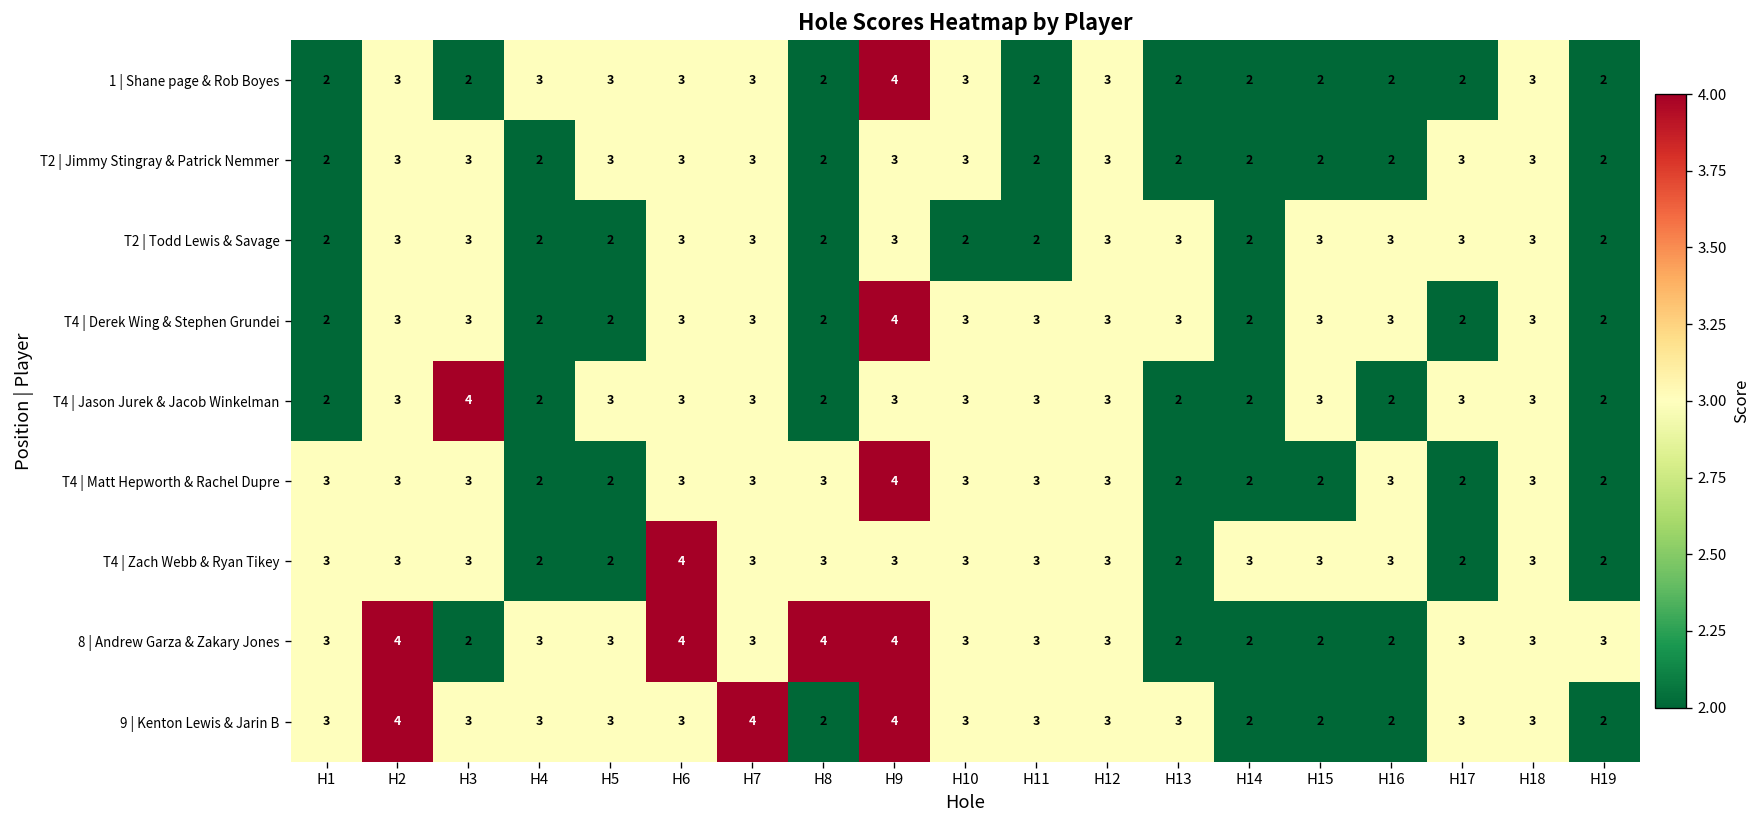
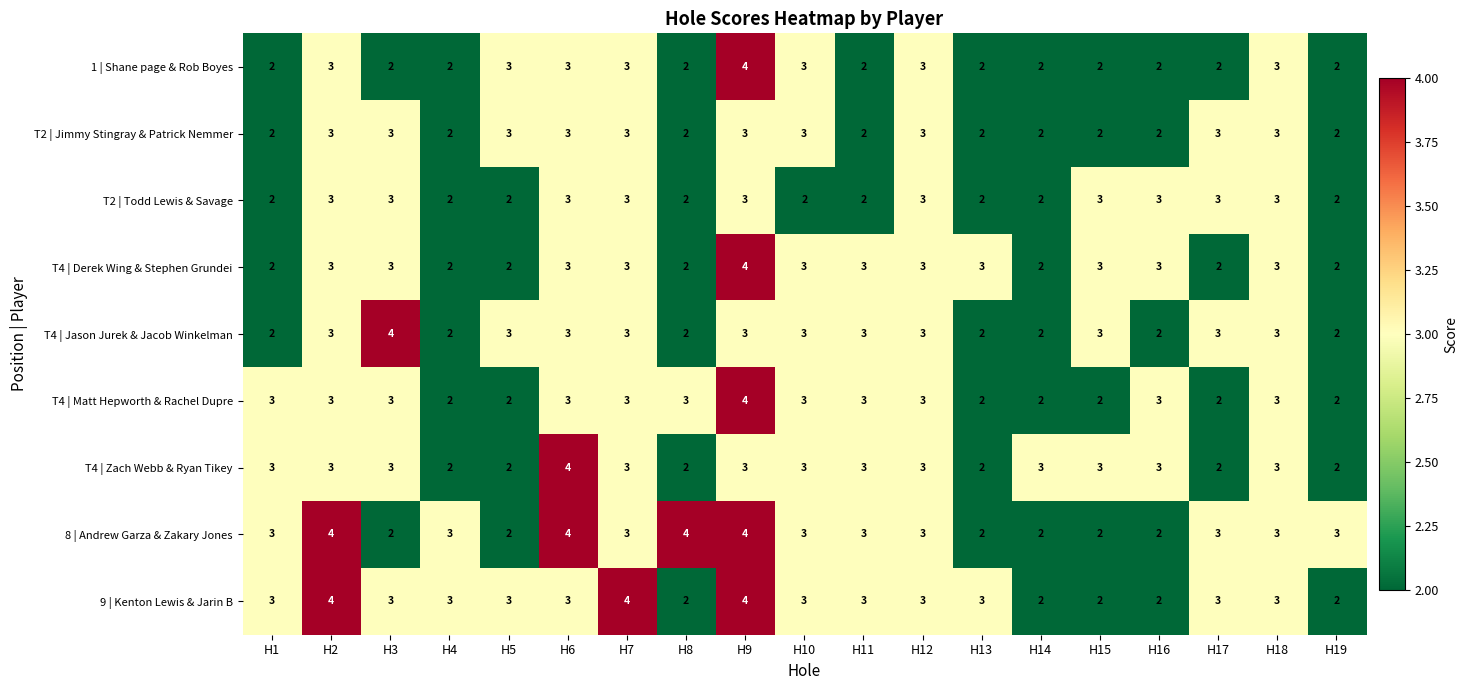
  {
    "1 | Shane page & Rob Boyes": {
      "H1": 2,
      "H2": 3,
      "H3": 2,
-     "H4": 3,
+     "H4": 2,
      "H5": 3,
      "H6": 3,
      "H7": 3,
      "H8": 2,
      "H9": 4,
      "H10": 3,
      "H11": 2,
      "H12": 3,
      "H13": 2,
      "H14": 2,
      "H15": 2,
      "H16": 2,
      "H17": 2,
      "H18": 3,
      "H19": 2
    },
    "T2 | Jimmy Stingray & Patrick Nemmer": {
      "H1": 2,
      "H2": 3,
      "H3": 3,
      "H4": 2,
      "H5": 3,
      "H6": 3,
      "H7": 3,
      "H8": 2,
      "H9": 3,
      "H10": 3,
      "H11": 2,
      "H12": 3,
      "H13": 2,
      "H14": 2,
      "H15": 2,
      "H16": 2,
      "H17": 3,
      "H18": 3,
      "H19": 2
    },
    "T2 | Todd Lewis & Savage": {
      "H1": 2,
      "H2": 3,
      "H3": 3,
      "H4": 2,
      "H5": 2,
      "H6": 3,
      "H7": 3,
      "H8": 2,
      "H9": 3,
      "H10": 2,
      "H11": 2,
      "H12": 3,
-     "H13": 3,
+     "H13": 2,
      "H14": 2,
      "H15": 3,
      "H16": 3,
      "H17": 3,
      "H18": 3,
      "H19": 2
    },
    "T4 | Derek Wing & Stephen Grundei": {
      "H1": 2,
      "H2": 3,
      "H3": 3,
      "H4": 2,
      "H5": 2,
      "H6": 3,
      "H7": 3,
      "H8": 2,
      "H9": 4,
      "H10": 3,
      "H11": 3,
      "H12": 3,
      "H13": 3,
      "H14": 2,
      "H15": 3,
      "H16": 3,
      "H17": 2,
      "H18": 3,
      "H19": 2
    },
    "T4 | Jason Jurek & Jacob Winkelman": {
      "H1": 2,
      "H2": 3,
      "H3": 4,
      "H4": 2,
      "H5": 3,
      "H6": 3,
      "H7": 3,
      "H8": 2,
      "H9": 3,
      "H10": 3,
      "H11": 3,
      "H12": 3,
      "H13": 2,
      "H14": 2,
      "H15": 3,
      "H16": 2,
      "H17": 3,
      "H18": 3,
      "H19": 2
    },
    "T4 | Matt Hepworth & Rachel Dupre": {
      "H1": 3,
      "H2": 3,
      "H3": 3,
      "H4": 2,
      "H5": 2,
      "H6": 3,
      "H7": 3,
      "H8": 3,
      "H9": 4,
      "H10": 3,
      "H11": 3,
      "H12": 3,
      "H13": 2,
      "H14": 2,
      "H15": 2,
      "H16": 3,
      "H17": 2,
      "H18": 3,
      "H19": 2
    },
    "T4 | Zach Webb & Ryan Tikey": {
      "H1": 3,
      "H2": 3,
      "H3": 3,
      "H4": 2,
      "H5": 2,
      "H6": 4,
      "H7": 3,
-     "H8": 3,
+     "H8": 2,
      "H9": 3,
      "H10": 3,
      "H11": 3,
      "H12": 3,
      "H13": 2,
      "H14": 3,
      "H15": 3,
      "H16": 3,
      "H17": 2,
      "H18": 3,
      "H19": 2
    },
    "8 | Andrew Garza & Zakary Jones": {
      "H1": 3,
      "H2": 4,
      "H3": 2,
      "H4": 3,
-     "H5": 3,
+     "H5": 2,
      "H6": 4,
      "H7": 3,
      "H8": 4,
      "H9": 4,
      "H10": 3,
      "H11": 3,
      "H12": 3,
      "H13": 2,
      "H14": 2,
      "H15": 2,
      "H16": 2,
      "H17": 3,
      "H18": 3,
      "H19": 3
    },
    "9 | Kenton Lewis & Jarin B": {
      "H1": 3,
      "H2": 4,
      "H3": 3,
      "H4": 3,
      "H5": 3,
      "H6": 3,
      "H7": 4,
      "H8": 2,
      "H9": 4,
      "H10": 3,
      "H11": 3,
      "H12": 3,
      "H13": 3,
      "H14": 2,
      "H15": 2,
      "H16": 2,
      "H17": 3,
      "H18": 3,
      "H19": 2
    }
  }
